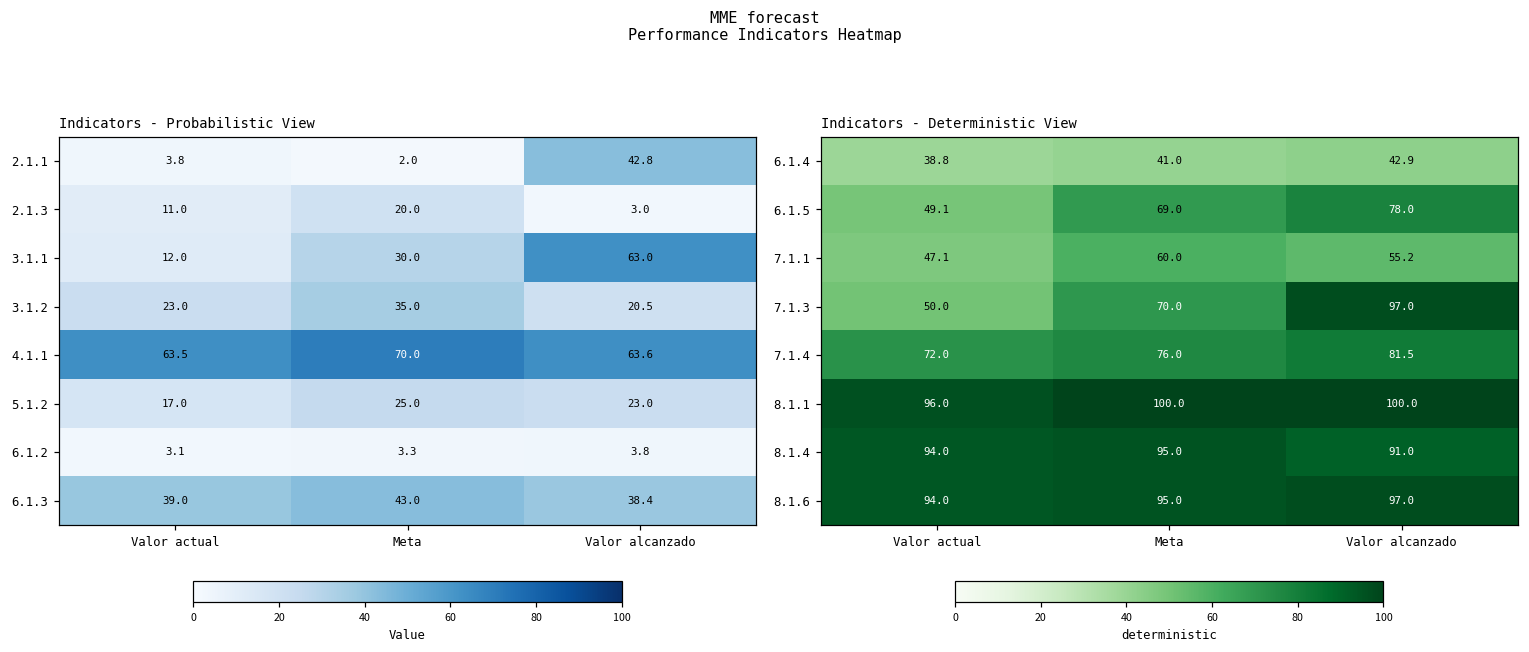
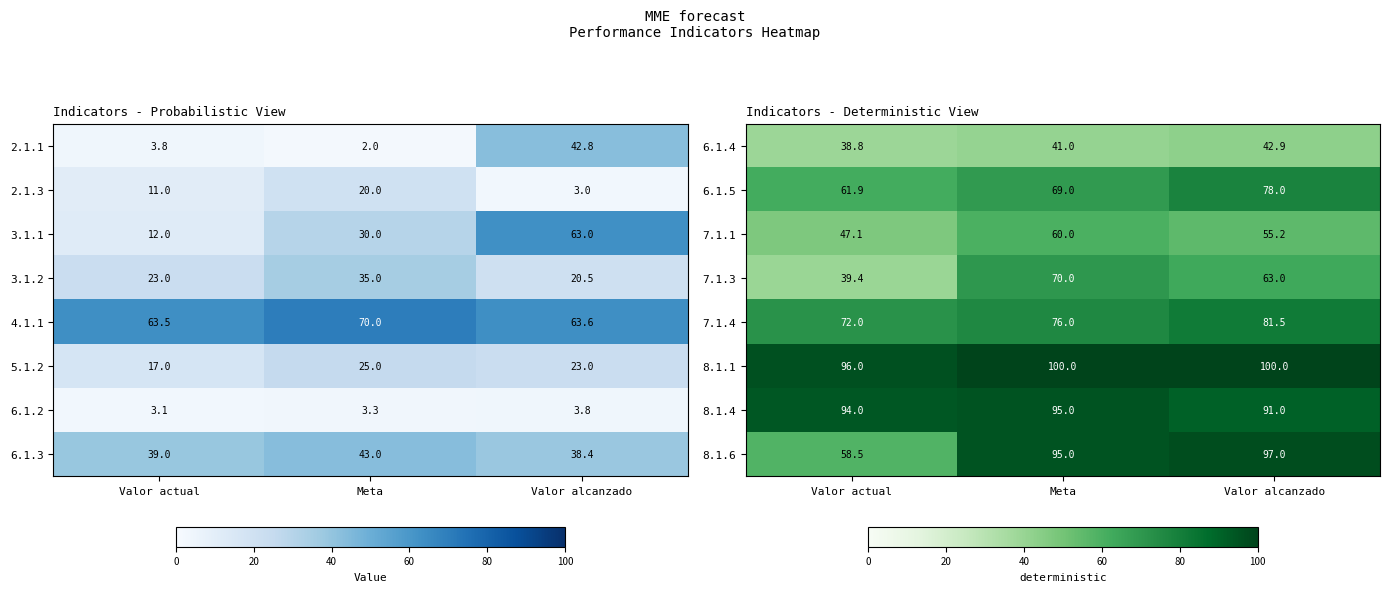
  {
    "Indicators - Probabilistic View": {
      "2.1.1": {
        "Valor actual": 3.8,
        "Meta": 2.0,
        "Valor alcanzado": 42.8
      },
      "2.1.3": {
        "Valor actual": 11.0,
        "Meta": 20.0,
        "Valor alcanzado": 3.0
      },
      "3.1.1": {
        "Valor actual": 12.0,
        "Meta": 30.0,
        "Valor alcanzado": 63.0
      },
      "3.1.2": {
        "Valor actual": 23.0,
        "Meta": 35.0,
        "Valor alcanzado": 20.5
      },
      "4.1.1": {
        "Valor actual": 63.5,
        "Meta": 70.0,
        "Valor alcanzado": 63.6
      },
      "5.1.2": {
        "Valor actual": 17.0,
        "Meta": 25.0,
        "Valor alcanzado": 23.0
      },
      "6.1.2": {
        "Valor actual": 3.1,
        "Meta": 3.3,
        "Valor alcanzado": 3.8
      },
      "6.1.3": {
        "Valor actual": 39.0,
        "Meta": 43.0,
        "Valor alcanzado": 38.4
      }
    },
    "Indicators - Deterministic View": {
      "6.1.4": {
        "Valor actual": 38.8,
        "Meta": 41.0,
        "Valor alcanzado": 42.9
      },
      "6.1.5": {
-       "Valor actual": 49.1,
+       "Valor actual": 61.9,
        "Meta": 69.0,
        "Valor alcanzado": 78.0
      },
      "7.1.1": {
        "Valor actual": 47.1,
        "Meta": 60.0,
        "Valor alcanzado": 55.2
      },
      "7.1.3": {
-       "Valor actual": 50.0,
+       "Valor actual": 39.4,
        "Meta": 70.0,
-       "Valor alcanzado": 97.0
+       "Valor alcanzado": 63.0
      },
      "7.1.4": {
        "Valor actual": 72.0,
        "Meta": 76.0,
        "Valor alcanzado": 81.5
      },
      "8.1.1": {
        "Valor actual": 96.0,
        "Meta": 100.0,
        "Valor alcanzado": 100.0
      },
      "8.1.4": {
        "Valor actual": 94.0,
        "Meta": 95.0,
        "Valor alcanzado": 91.0
      },
      "8.1.6": {
-       "Valor actual": 94.0,
+       "Valor actual": 58.5,
        "Meta": 95.0,
        "Valor alcanzado": 97.0
      }
    }
  }
